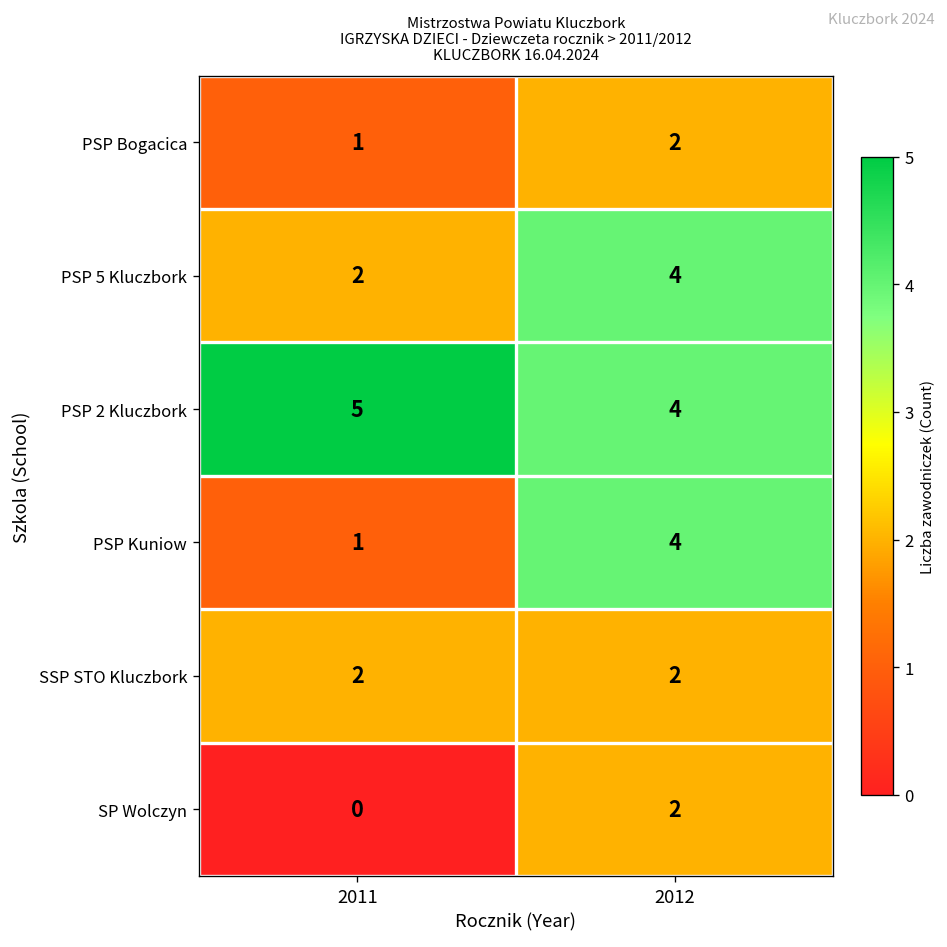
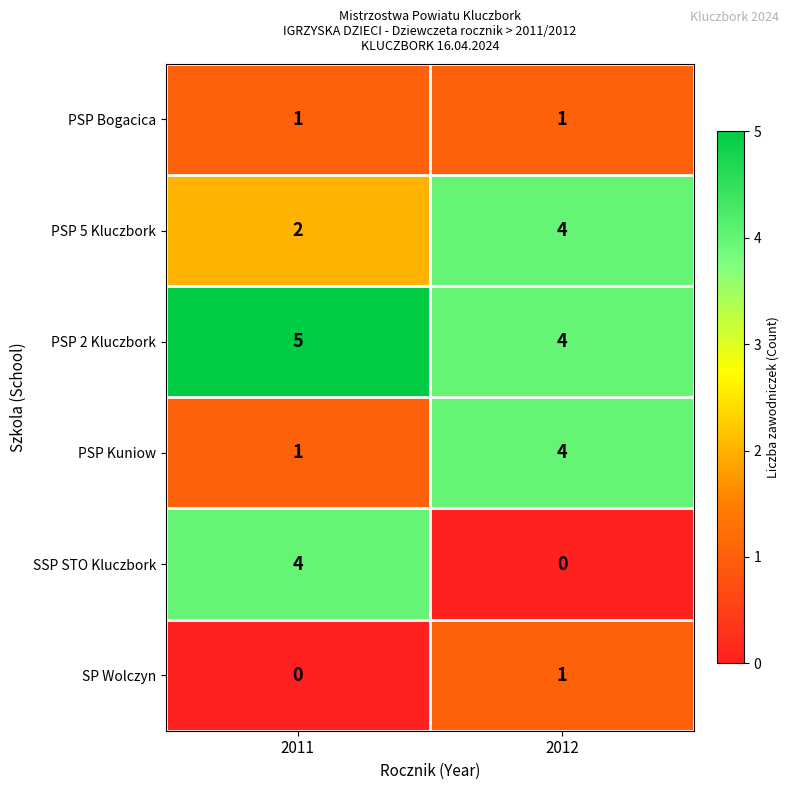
  {
    "PSP Bogacica": {
      "2011": 1,
-     "2012": 2
+     "2012": 1
    },
    "PSP 5 Kluczbork": {
      "2011": 2,
      "2012": 4
    },
    "PSP 2 Kluczbork": {
      "2011": 5,
      "2012": 4
    },
    "PSP Kuniow": {
      "2011": 1,
      "2012": 4
    },
    "SSP STO Kluczbork": {
-     "2011": 2,
-     "2012": 2
+     "2011": 4,
+     "2012": 0
    },
    "SP Wolczyn": {
      "2011": 0,
-     "2012": 2
+     "2012": 1
    }
  }
